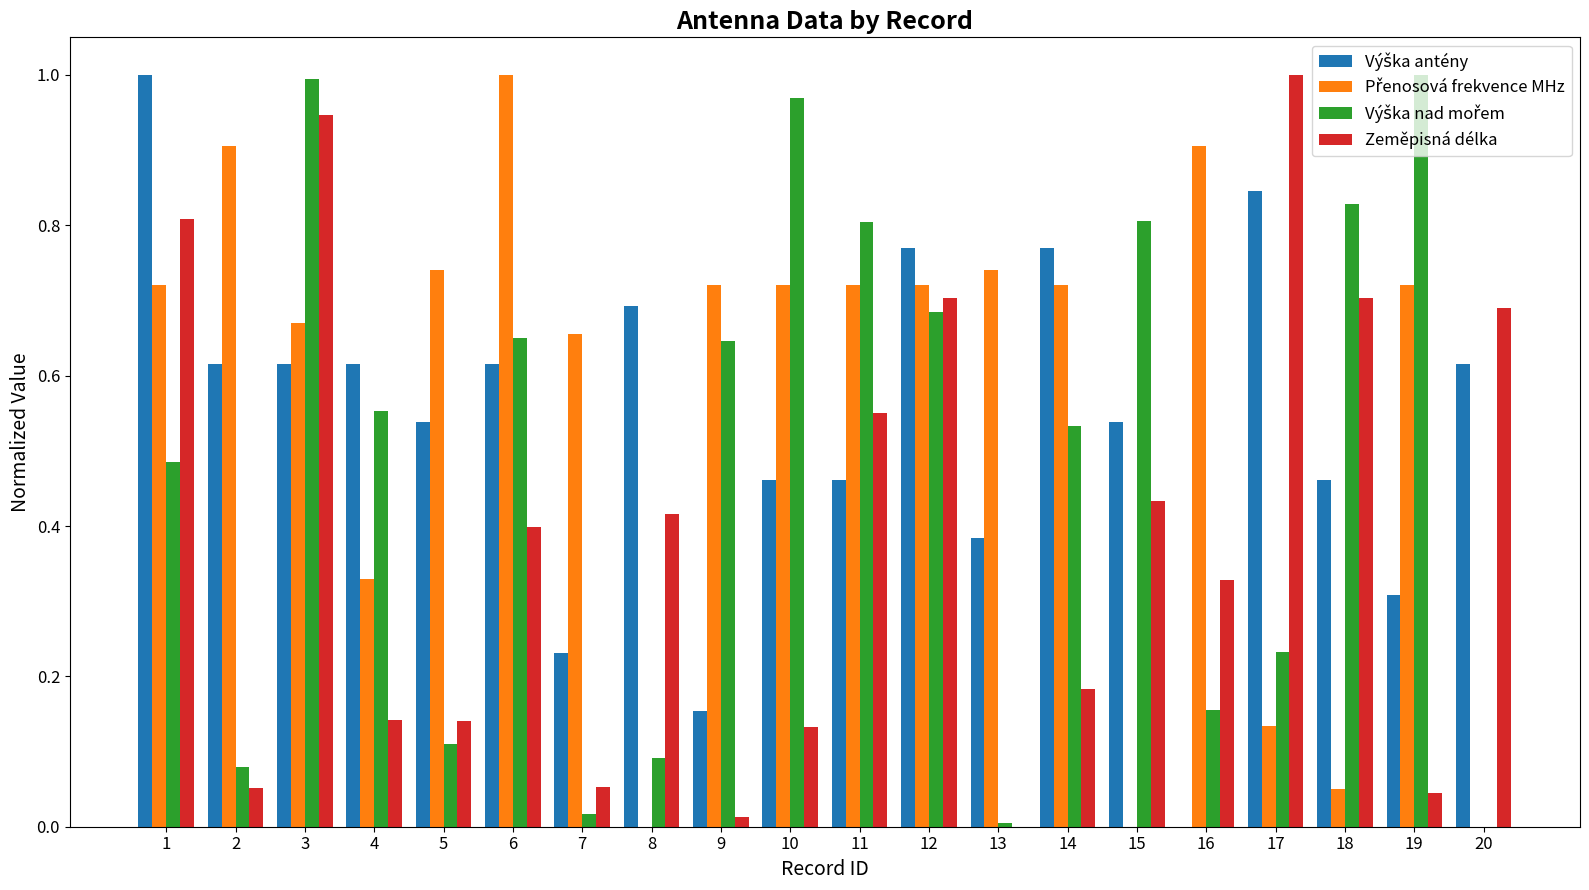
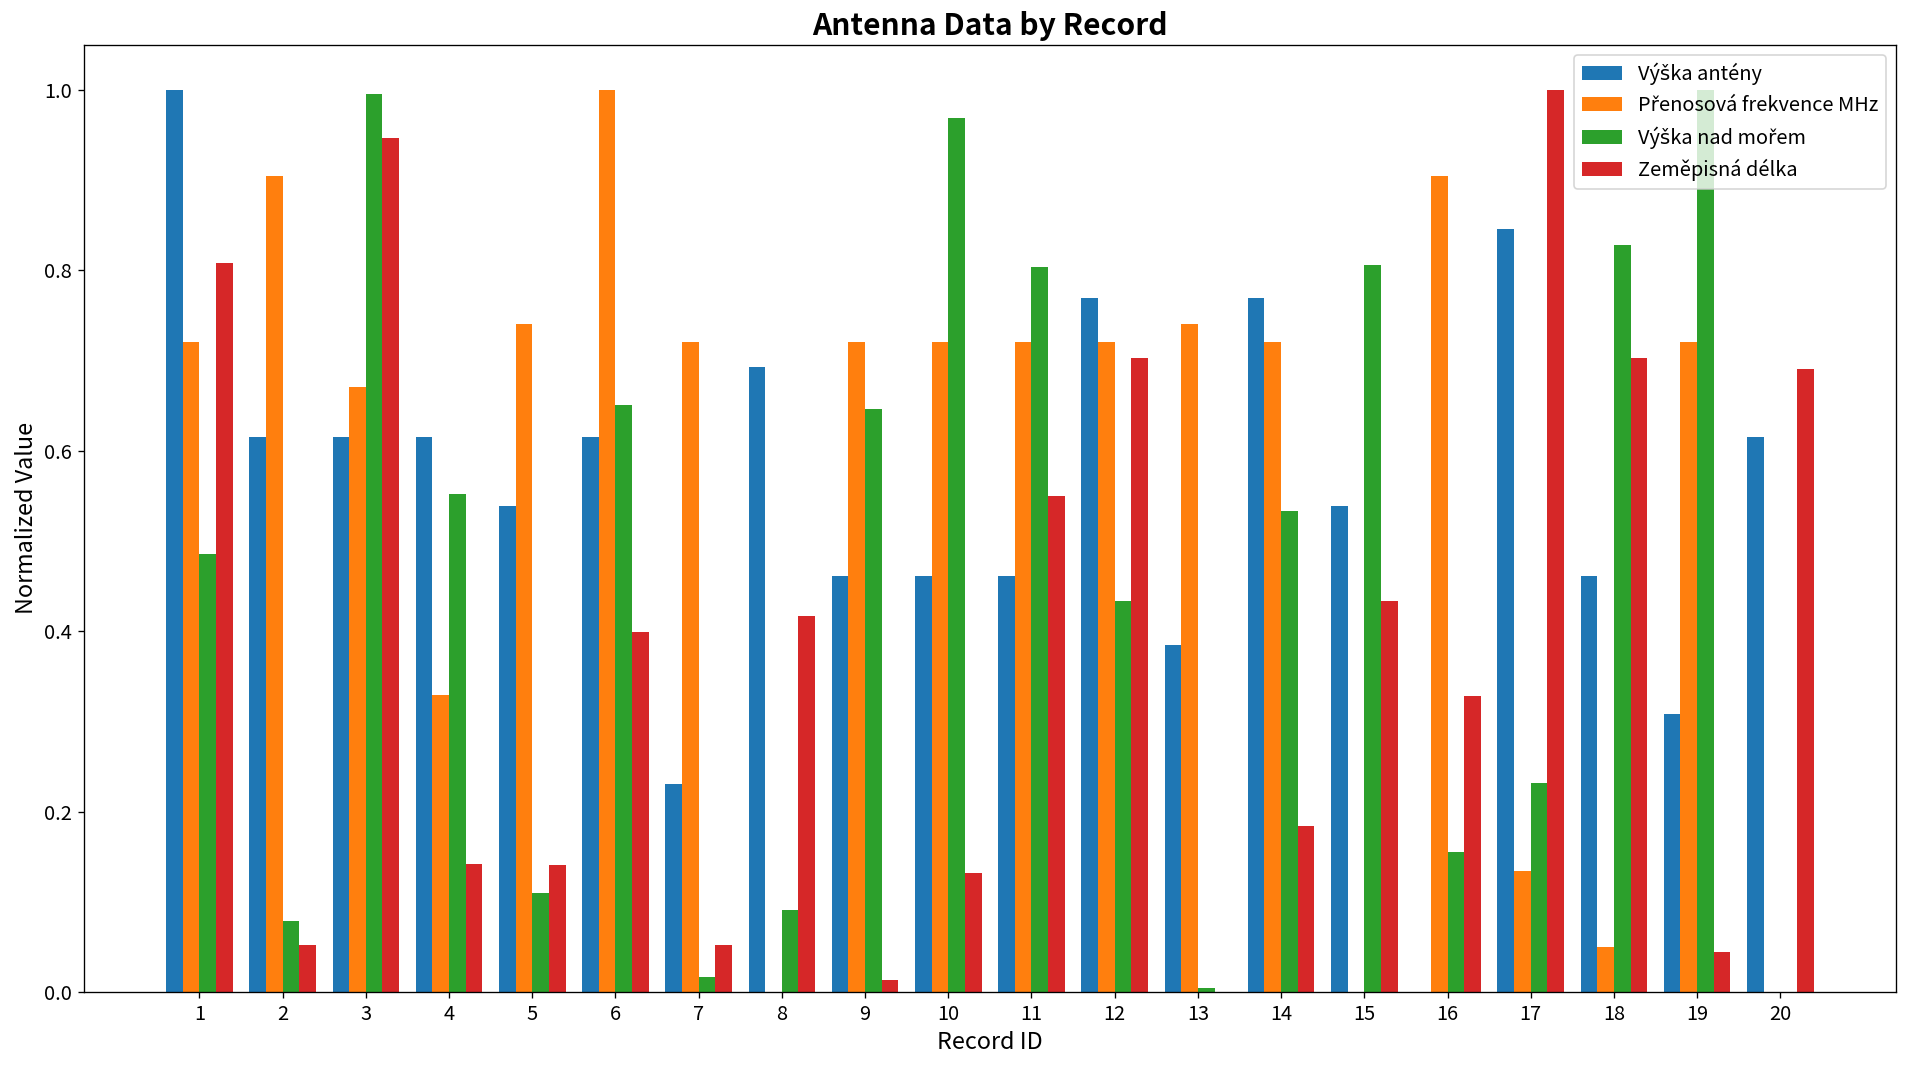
  {
    "Výška antény": {
      "1": 1.00,
      "2": 0.62,
      "3": 0.62,
      "4": 0.62,
      "5": 0.54,
      "6": 0.62,
      "7": 0.23,
      "8": 0.69,
-     "9": 0.15,
+     "9": 0.46,
      "10": 0.46,
      "11": 0.46,
      "12": 0.77,
      "13": 0.38,
      "14": 0.77,
      "15": 0.54,
      "16": 0.00,
      "17": 0.85,
      "18": 0.46,
      "19": 0.31,
      "20": 0.62
    },
    "Přenosová frekvence MHz": {
      "1": 0.72,
      "2": 0.91,
      "3": 0.67,
      "4": 0.33,
      "5": 0.74,
      "6": 1.00,
-     "7": 0.65,
+     "7": 0.72,
      "8": 0.00,
      "9": 0.72,
      "10": 0.72,
      "11": 0.72,
      "12": 0.72,
      "13": 0.74,
      "14": 0.72,
      "15": 0.00,
      "16": 0.91,
      "17": 0.13,
      "18": 0.05,
      "19": 0.72,
      "20": 0.00
    },
    "Výška nad mořem": {
      "1": 0.49,
      "2": 0.08,
      "3": 1.00,
      "4": 0.55,
      "5": 0.11,
      "6": 0.65,
      "7": 0.02,
      "8": 0.09,
      "9": 0.65,
      "10": 0.97,
      "11": 0.80,
-     "12": 0.68,
+     "12": 0.43,
      "13": 0.00,
      "14": 0.53,
      "15": 0.81,
      "16": 0.16,
      "17": 0.23,
      "18": 0.83,
      "20": 0.00
    },
    "Zeměpisná délka": {
      "1": 0.81,
      "2": 0.05,
      "3": 0.95,
      "4": 0.14,
      "5": 0.14,
      "6": 0.40,
      "7": 0.05,
      "8": 0.42,
      "9": 0.01,
      "10": 0.13,
      "11": 0.55,
      "12": 0.70,
      "13": 0.00,
      "14": 0.18,
      "15": 0.43,
      "16": 0.33,
      "17": 1.00,
      "18": 0.70,
      "19": 0.04,
      "20": 0.69
    }
  }
